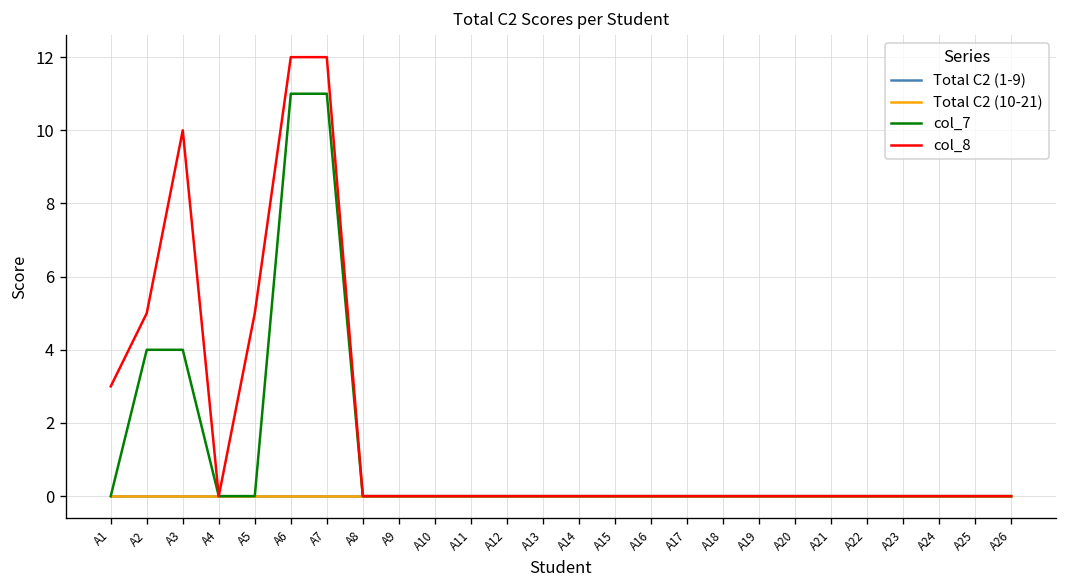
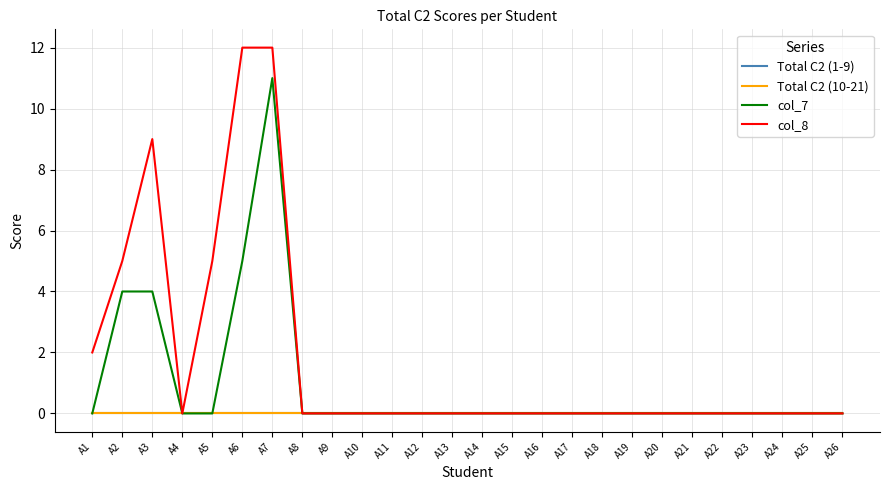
  {
    "Total C2 (10-21)": {
      "A2": 0,
      "A3": 0,
      "A6": 0,
      "A7": 0
    },
    "col_7": {
      "A2": 4,
      "A3": 4,
-     "A6": 11,
+     "A6": 5,
      "A7": 11
    },
    "col_8": {
-     "A1": 3,
+     "A1": 2,
      "A2": 5,
-     "A3": 10,
+     "A3": 9,
      "A5": 5,
      "A6": 12,
      "A7": 12
    }
  }
